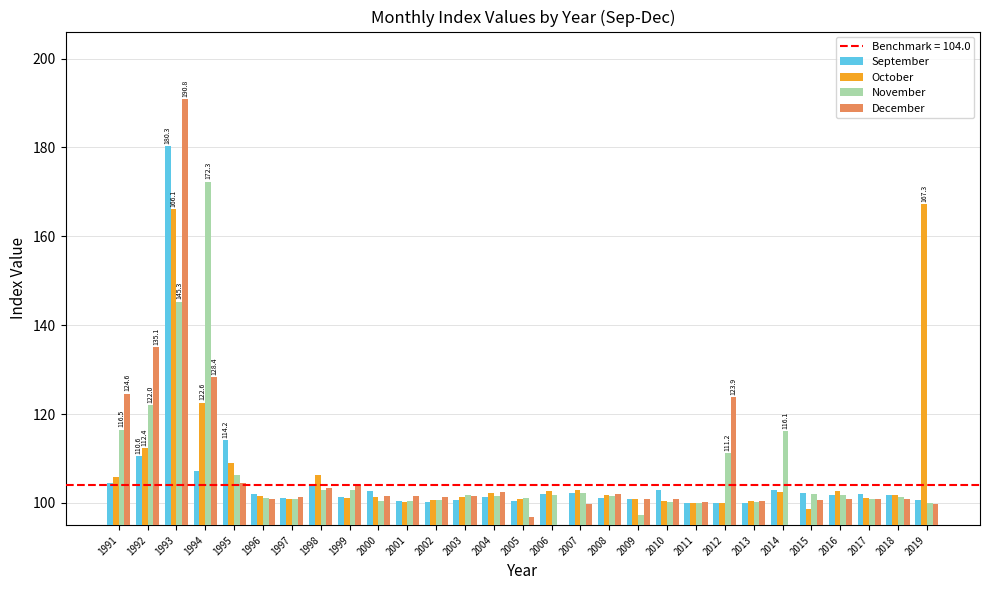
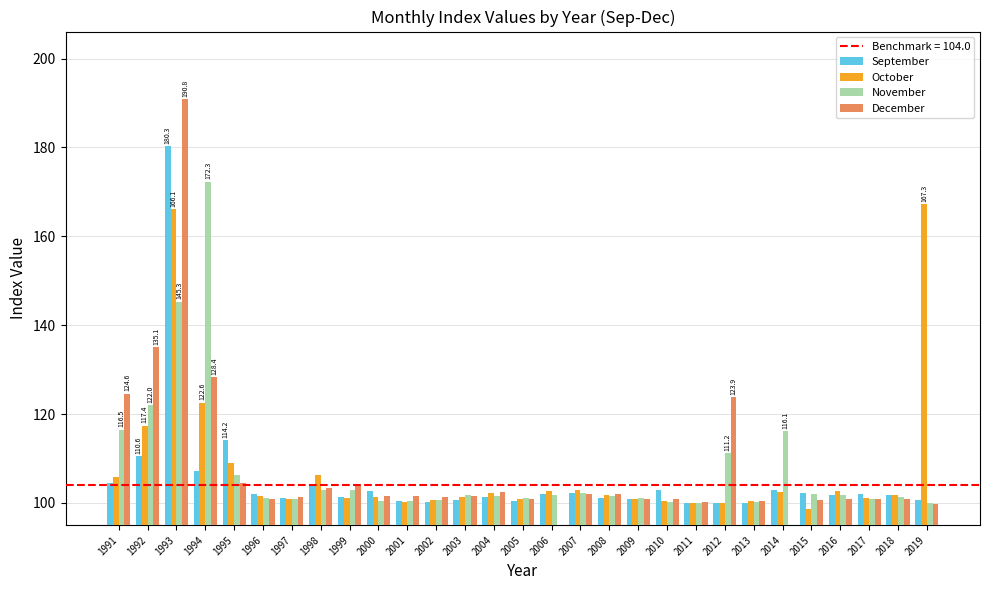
  {
    "September": {
      "1992": 110.6,
      "1993": 180.3,
      "1995": 114.2
    },
    "October": {
-     "1992": 112.4,
+     "1992": 117.4,
      "1993": 166.1,
      "1994": 122.6,
      "2019": 167.3
    },
    "November": {
      "1995": 106,
      "1996": 101,
      "1997": 101,
      "1998": 103,
      "1999": 103,
      "2000": 100,
      "2001": 101,
      "2002": 101,
      "2003": 102,
      "2004": 102,
      "2005": 101,
      "2006": 102,
      "2007": 102,
      "2008": 102,
-     "2009": 97,
+     "2009": 101,
      "2010": 100,
      "2011": 100,
      "2013": 100,
      "2015": 102,
      "2016": 102,
      "2017": 101,
      "2018": 101,
      "2019": 100
    },
    "December": {
      "1995": 105,
      "1996": 101,
      "1997": 101,
      "1998": 103,
      "1999": 104,
      "2000": 102,
      "2001": 102,
      "2002": 101,
      "2003": 102,
      "2004": 102,
-     "2005": 97,
-     "2007": 100,
+     "2005": 101,
+     "2007": 102,
      "2008": 102,
      "2009": 101,
      "2010": 101,
      "2011": 100,
      "2013": 101,
      "2015": 101,
      "2016": 101,
      "2017": 101,
      "2018": 101,
      "2019": 100
    }
  }
